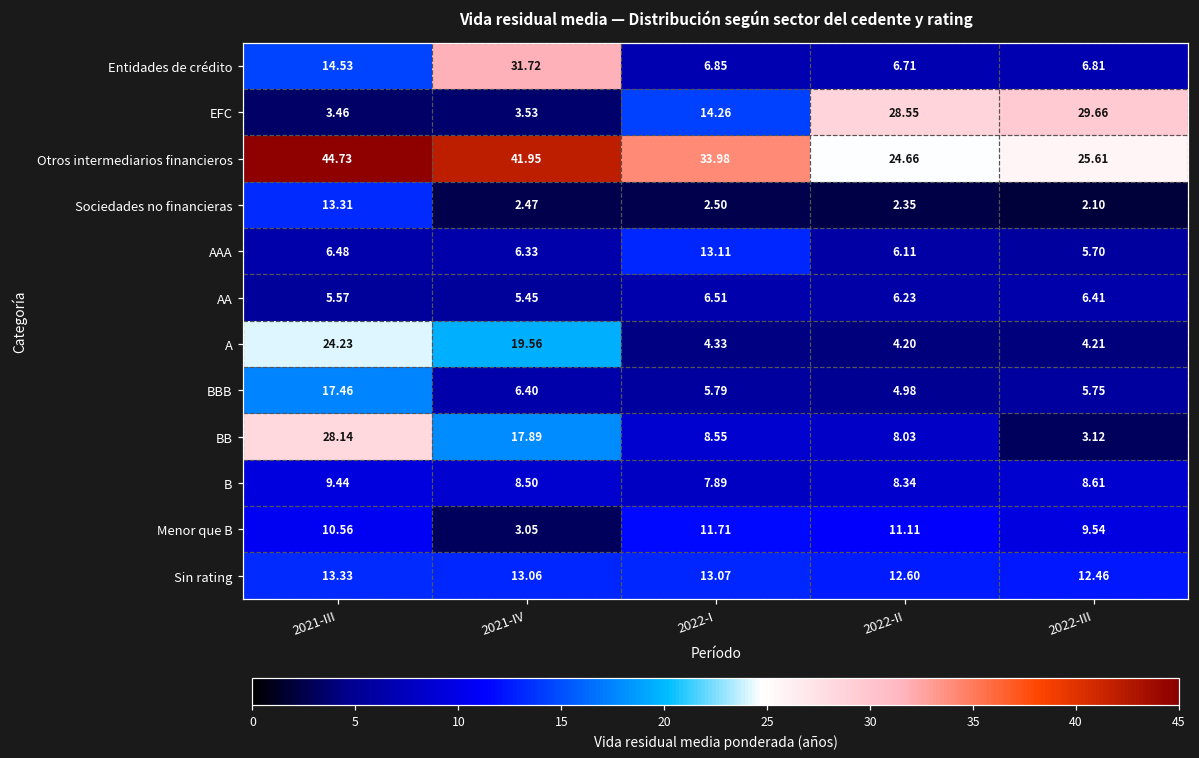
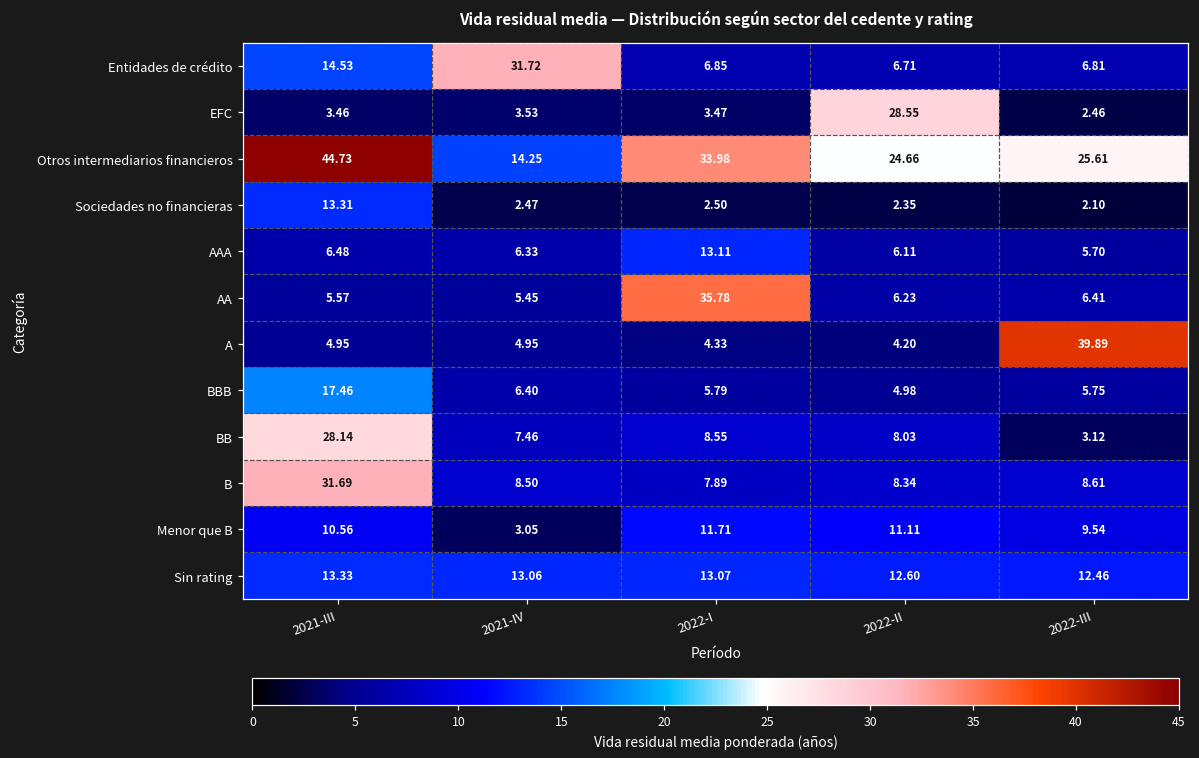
  {
    "Entidades de crédito": {
      "2021-III": 14.53,
      "2021-IV": 31.72,
      "2022-I": 6.85,
      "2022-II": 6.71,
      "2022-III": 6.81
    },
    "EFC": {
      "2021-III": 3.46,
      "2021-IV": 3.53,
-     "2022-I": 14.26,
+     "2022-I": 3.47,
      "2022-II": 28.55,
-     "2022-III": 29.66
+     "2022-III": 2.46
    },
    "Otros intermediarios financieros": {
      "2021-III": 44.73,
-     "2021-IV": 41.95,
+     "2021-IV": 14.25,
      "2022-I": 33.98,
      "2022-II": 24.66,
      "2022-III": 25.61
    },
    "Sociedades no financieras": {
      "2021-III": 13.31,
      "2021-IV": 2.47,
      "2022-I": 2.50,
      "2022-II": 2.35,
      "2022-III": 2.10
    },
    "AAA": {
      "2021-III": 6.48,
      "2021-IV": 6.33,
      "2022-I": 13.11,
      "2022-II": 6.11,
      "2022-III": 5.70
    },
    "AA": {
      "2021-III": 5.57,
      "2021-IV": 5.45,
-     "2022-I": 6.51,
+     "2022-I": 35.78,
      "2022-II": 6.23,
      "2022-III": 6.41
    },
    "A": {
-     "2021-III": 24.23,
-     "2021-IV": 19.56,
+     "2021-III": 4.95,
+     "2021-IV": 4.95,
      "2022-I": 4.33,
      "2022-II": 4.20,
-     "2022-III": 4.21
+     "2022-III": 39.89
    },
    "BBB": {
      "2021-III": 17.46,
      "2021-IV": 6.40,
      "2022-I": 5.79,
      "2022-II": 4.98,
      "2022-III": 5.75
    },
    "BB": {
      "2021-III": 28.14,
-     "2021-IV": 17.89,
+     "2021-IV": 7.46,
      "2022-I": 8.55,
      "2022-II": 8.03,
      "2022-III": 3.12
    },
    "B": {
-     "2021-III": 9.44,
+     "2021-III": 31.69,
      "2021-IV": 8.50,
      "2022-I": 7.89,
      "2022-II": 8.34,
      "2022-III": 8.61
    },
    "Menor que B": {
      "2021-III": 10.56,
      "2021-IV": 3.05,
      "2022-I": 11.71,
      "2022-II": 11.11,
      "2022-III": 9.54
    },
    "Sin rating": {
      "2021-III": 13.33,
      "2021-IV": 13.06,
      "2022-I": 13.07,
      "2022-II": 12.60,
      "2022-III": 12.46
    }
  }
